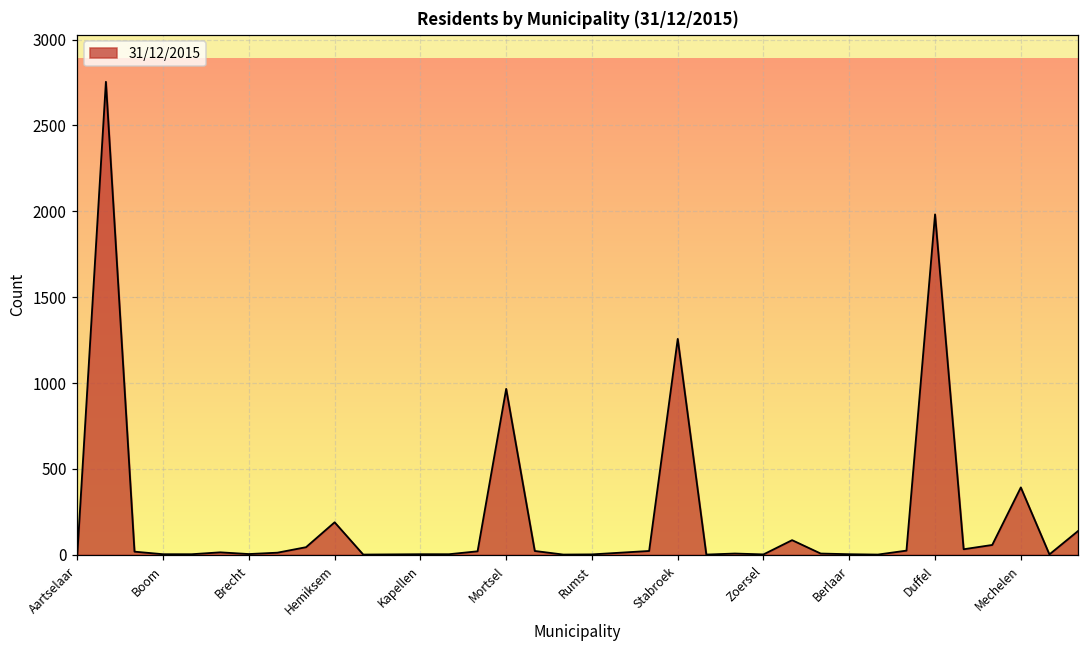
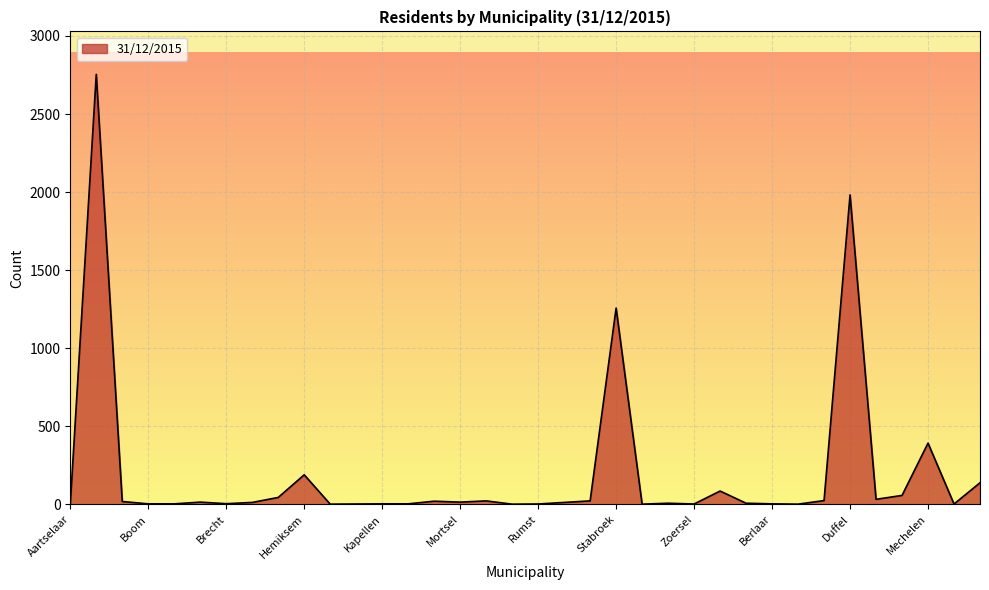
  {
    "Aartselaar": 0,
    "Boom": 0,
    "Brecht": 0,
    "Hemiksem": 190,
    "Kapellen": 0,
-   "Mortsel": 970,
+   "Mortsel": 10,
    "Rumst": 0,
    "Stabroek": 1260,
    "Zoersel": 0,
    "Berlaar": 0,
    "Duffel": 1980,
    "Mechelen": 390
  }
